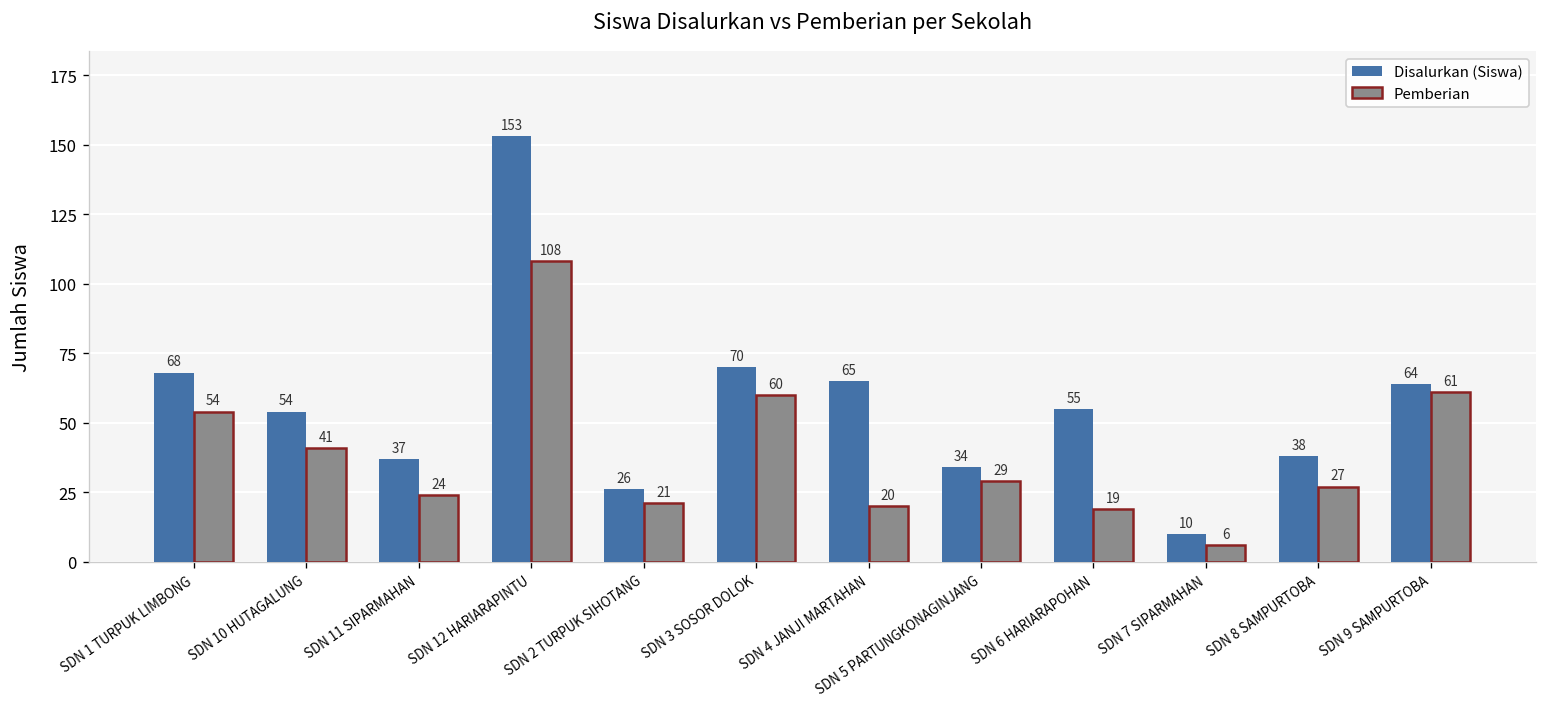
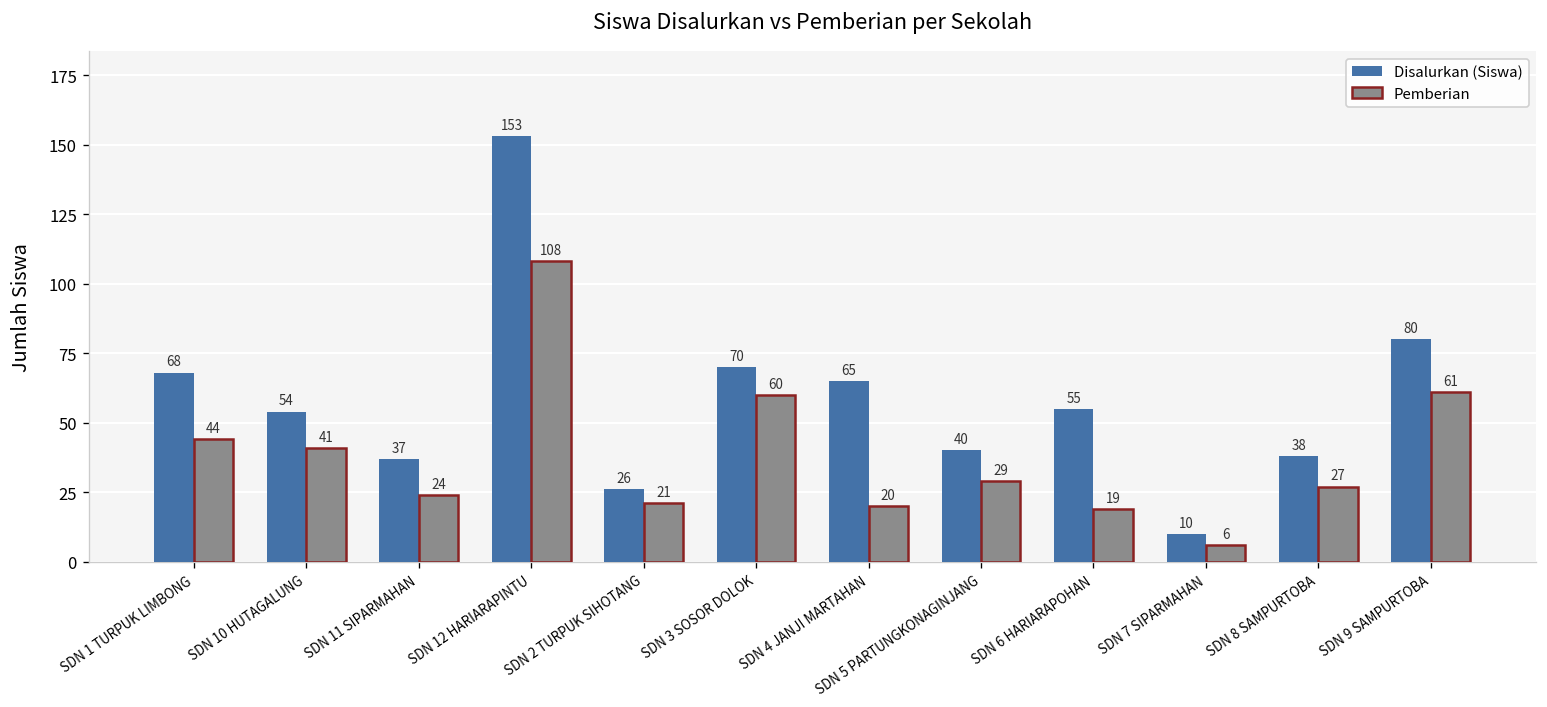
  {
    "Disalurkan (Siswa)": {
      "SDN 1 TURPUK LIMBONG": 68,
      "SDN 10 HUTAGALUNG": 54,
      "SDN 11 SIPARMAHAN": 37,
      "SDN 12 HARIARAPINTU": 153,
      "SDN 2 TURPUK SIHOTANG": 26,
      "SDN 3 SOSOR DOLOK": 70,
      "SDN 4 JANJI MARTAHAN": 65,
-     "SDN 5 PARTUNGKONAGINJANG": 34,
+     "SDN 5 PARTUNGKONAGINJANG": 40,
      "SDN 6 HARIARAPOHAN": 55,
      "SDN 7 SIPARMAHAN": 10,
      "SDN 8 SAMPURTOBA": 38,
-     "SDN 9 SAMPURTOBA": 64
+     "SDN 9 SAMPURTOBA": 80
    },
    "Pemberian": {
-     "SDN 1 TURPUK LIMBONG": 54,
+     "SDN 1 TURPUK LIMBONG": 44,
      "SDN 10 HUTAGALUNG": 41,
      "SDN 11 SIPARMAHAN": 24,
      "SDN 12 HARIARAPINTU": 108,
      "SDN 2 TURPUK SIHOTANG": 21,
      "SDN 3 SOSOR DOLOK": 60,
      "SDN 4 JANJI MARTAHAN": 20,
      "SDN 5 PARTUNGKONAGINJANG": 29,
      "SDN 6 HARIARAPOHAN": 19,
      "SDN 7 SIPARMAHAN": 6,
      "SDN 8 SAMPURTOBA": 27,
      "SDN 9 SAMPURTOBA": 61
    }
  }
